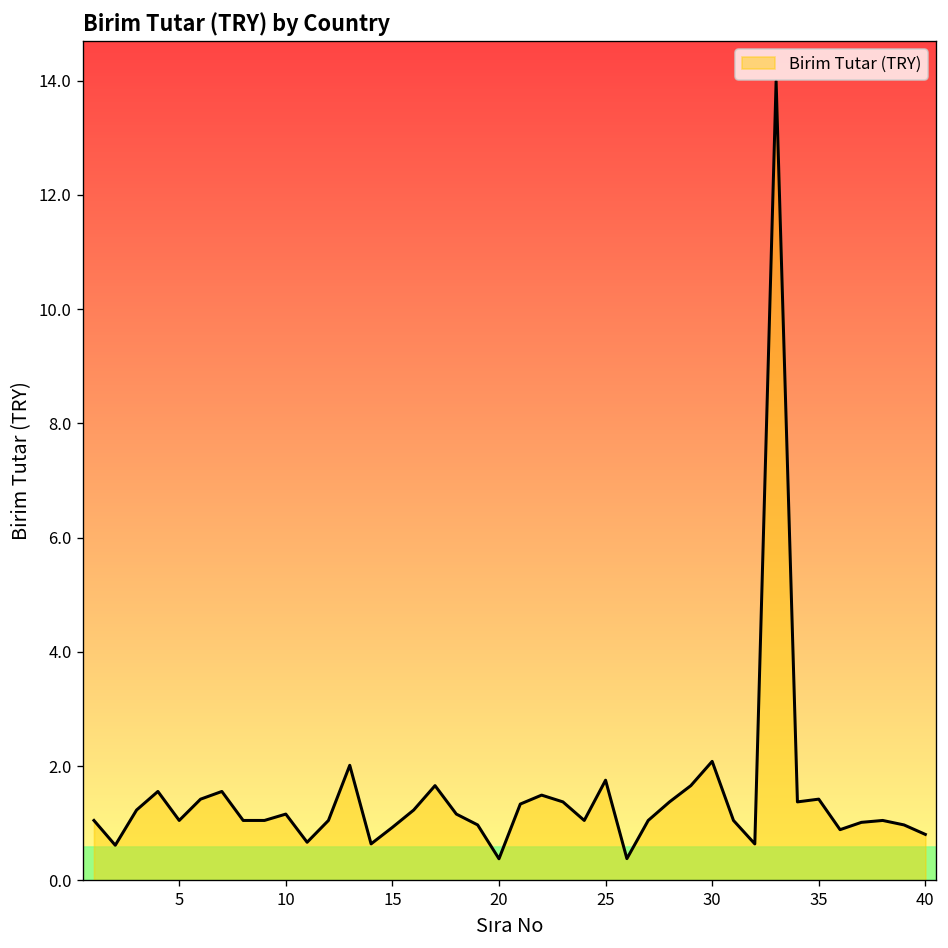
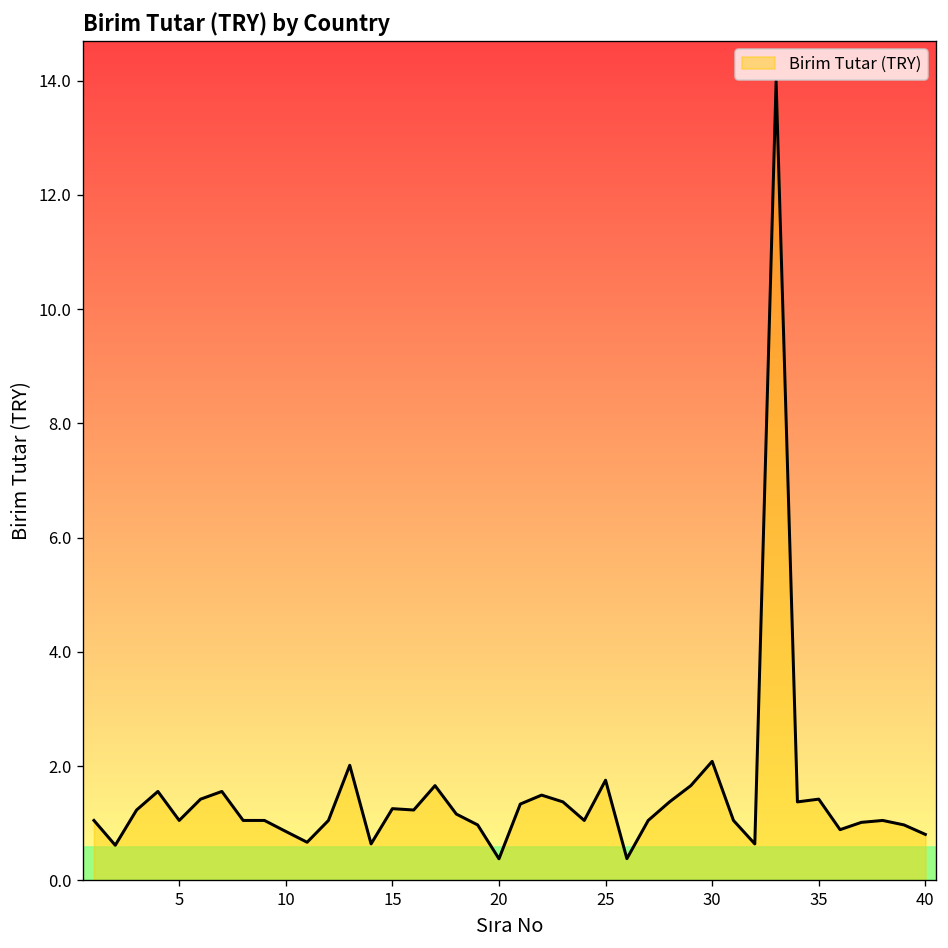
  {
    "5": 1.1,
-   "10": 1.2,
-   "15": 0.9,
+   "10": 0.9,
+   "15": 1.3,
    "25": 1.8,
    "30": 2.1,
    "35": 1.4,
    "40": 0.8
  }
